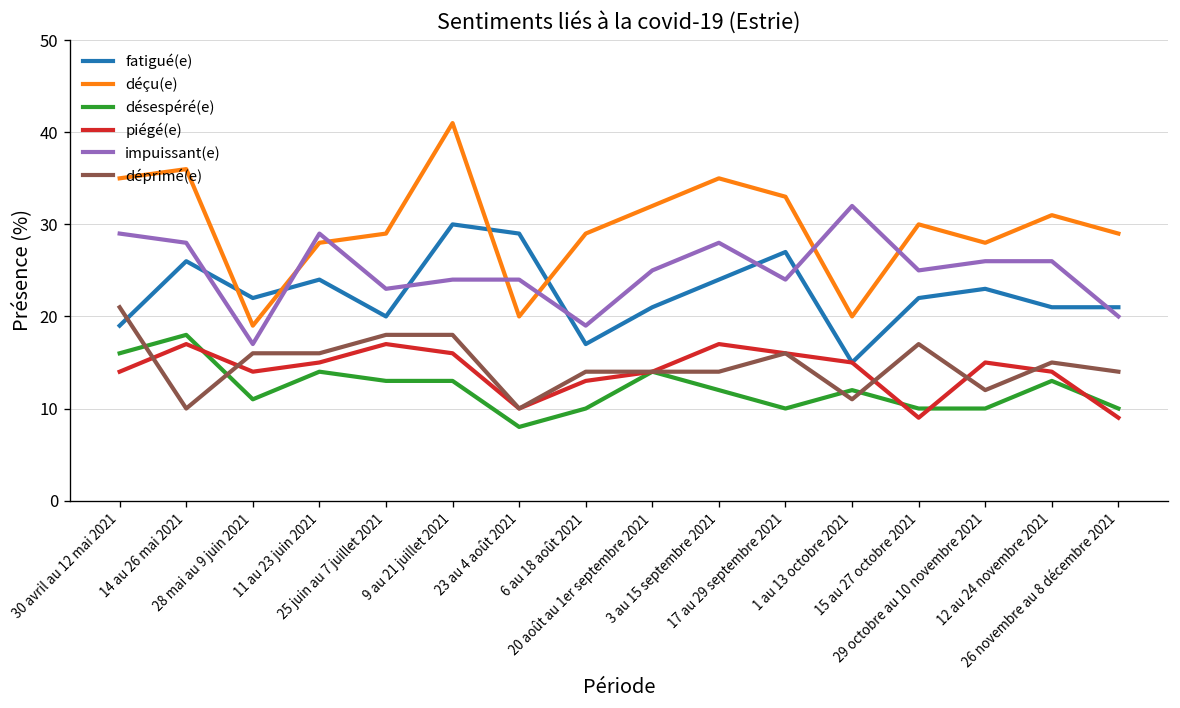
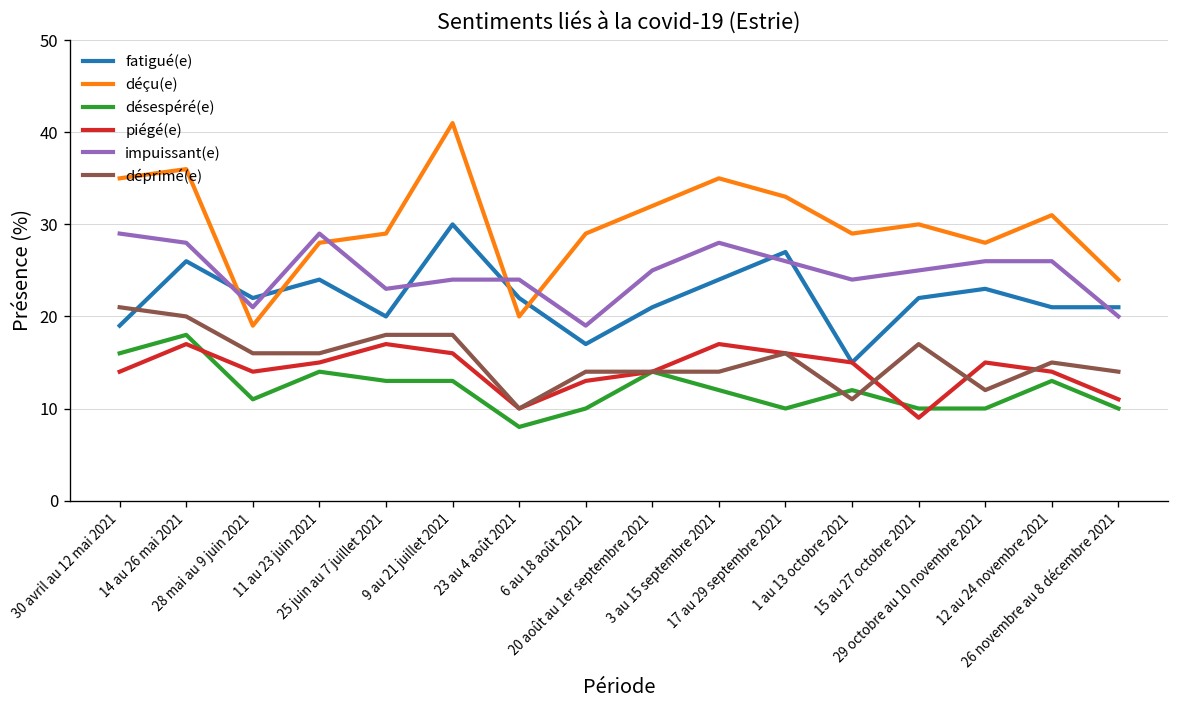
  {
    "fatigué(e)": {
      "30 avril au 12 mai 2021": 19,
      "14 au 26 mai 2021": 26,
      "28 mai au 9 juin 2021": 22,
      "11 au 23 juin 2021": 24,
      "25 juin au 7 juillet 2021": 20,
      "9 au 21 juillet 2021": 30,
-     "23 au 4 août 2021": 29,
+     "23 au 4 août 2021": 22,
      "6 au 18 août 2021": 17,
      "20 août au 1er septembre 2021": 21,
      "3 au 15 septembre 2021": 24,
      "17 au 29 septembre 2021": 27,
      "15 au 27 octobre 2021": 22,
      "29 octobre au 10 novembre 2021": 23,
      "12 au 24 novembre 2021": 21,
      "26 novembre au 8 décembre 2021": 21
    },
    "déçu(e)": {
      "30 avril au 12 mai 2021": 35,
      "14 au 26 mai 2021": 36,
      "28 mai au 9 juin 2021": 19,
      "11 au 23 juin 2021": 28,
      "25 juin au 7 juillet 2021": 29,
      "9 au 21 juillet 2021": 41,
      "23 au 4 août 2021": 20,
      "6 au 18 août 2021": 29,
      "20 août au 1er septembre 2021": 32,
      "3 au 15 septembre 2021": 35,
      "17 au 29 septembre 2021": 33,
-     "1 au 13 octobre 2021": 20,
+     "1 au 13 octobre 2021": 29,
      "15 au 27 octobre 2021": 30,
      "29 octobre au 10 novembre 2021": 28,
      "12 au 24 novembre 2021": 31,
-     "26 novembre au 8 décembre 2021": 29
+     "26 novembre au 8 décembre 2021": 24
    },
    "désespéré(e)": {
      "30 avril au 12 mai 2021": 16,
      "14 au 26 mai 2021": 18,
      "28 mai au 9 juin 2021": 11,
      "11 au 23 juin 2021": 14,
      "25 juin au 7 juillet 2021": 13,
      "9 au 21 juillet 2021": 13,
      "23 au 4 août 2021": 8,
      "6 au 18 août 2021": 10,
      "3 au 15 septembre 2021": 12,
      "17 au 29 septembre 2021": 10,
      "1 au 13 octobre 2021": 12,
      "15 au 27 octobre 2021": 10,
      "29 octobre au 10 novembre 2021": 10,
      "12 au 24 novembre 2021": 13,
      "26 novembre au 8 décembre 2021": 10
    },
    "piégé(e)": {
      "30 avril au 12 mai 2021": 14,
      "14 au 26 mai 2021": 17,
      "28 mai au 9 juin 2021": 14,
      "11 au 23 juin 2021": 15,
      "25 juin au 7 juillet 2021": 17,
      "9 au 21 juillet 2021": 16,
      "6 au 18 août 2021": 13,
      "3 au 15 septembre 2021": 17,
      "15 au 27 octobre 2021": 9,
      "29 octobre au 10 novembre 2021": 15,
      "12 au 24 novembre 2021": 14,
-     "26 novembre au 8 décembre 2021": 9
+     "26 novembre au 8 décembre 2021": 11
    },
    "impuissant(e)": {
      "30 avril au 12 mai 2021": 29,
      "14 au 26 mai 2021": 28,
-     "28 mai au 9 juin 2021": 17,
+     "28 mai au 9 juin 2021": 21,
      "11 au 23 juin 2021": 29,
      "25 juin au 7 juillet 2021": 23,
      "9 au 21 juillet 2021": 24,
      "23 au 4 août 2021": 24,
      "6 au 18 août 2021": 19,
      "20 août au 1er septembre 2021": 25,
      "3 au 15 septembre 2021": 28,
-     "17 au 29 septembre 2021": 24,
-     "1 au 13 octobre 2021": 32,
+     "17 au 29 septembre 2021": 26,
+     "1 au 13 octobre 2021": 24,
      "15 au 27 octobre 2021": 25,
      "29 octobre au 10 novembre 2021": 26,
      "12 au 24 novembre 2021": 26,
      "26 novembre au 8 décembre 2021": 20
    },
    "déprimé(e)": {
      "30 avril au 12 mai 2021": 21,
-     "14 au 26 mai 2021": 10,
+     "14 au 26 mai 2021": 20,
      "28 mai au 9 juin 2021": 16,
      "11 au 23 juin 2021": 16,
      "25 juin au 7 juillet 2021": 18,
      "9 au 21 juillet 2021": 18,
      "6 au 18 août 2021": 14,
      "3 au 15 septembre 2021": 14,
      "1 au 13 octobre 2021": 11,
      "15 au 27 octobre 2021": 17,
      "29 octobre au 10 novembre 2021": 12,
      "12 au 24 novembre 2021": 15,
      "26 novembre au 8 décembre 2021": 14
    }
  }
